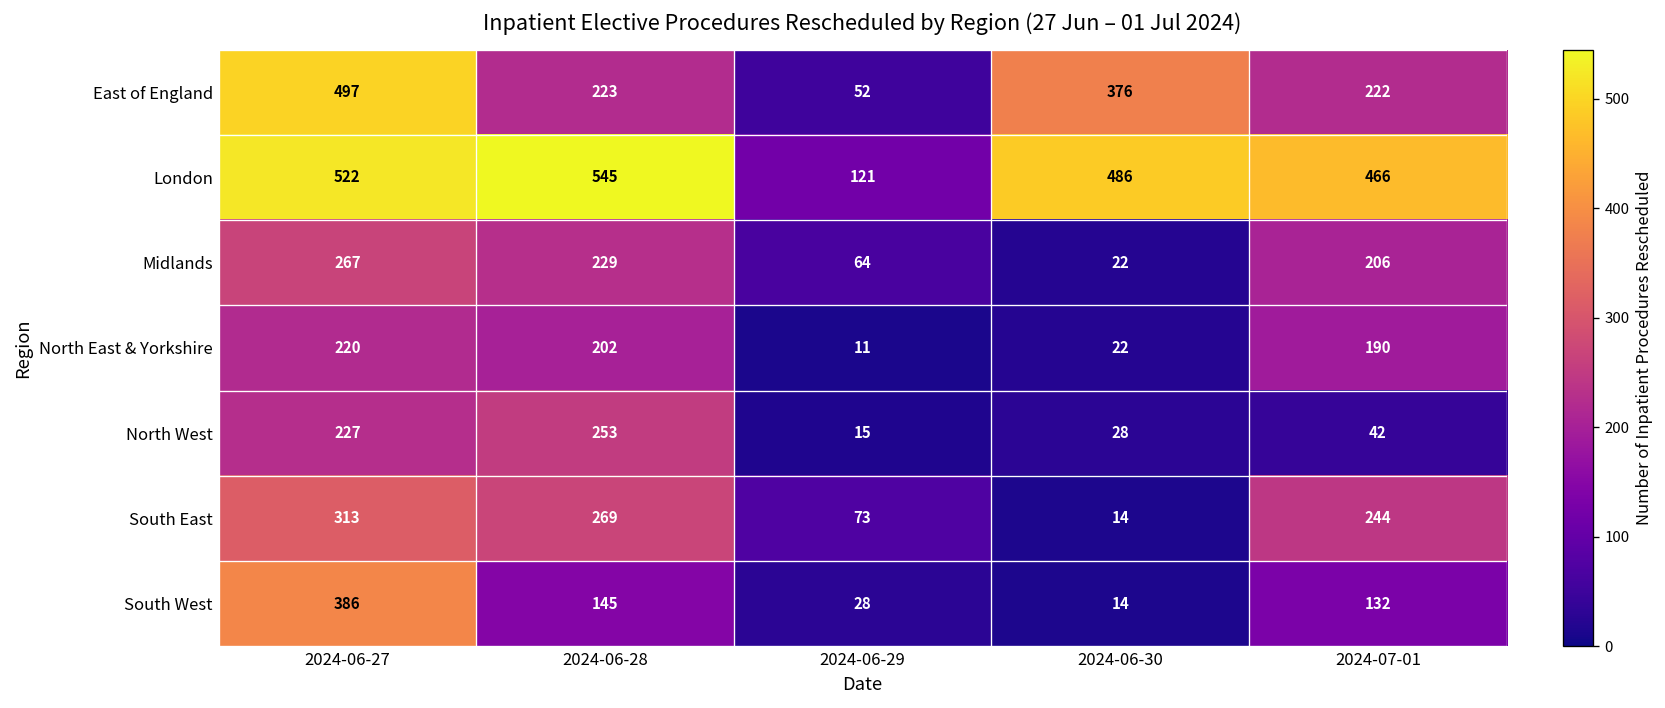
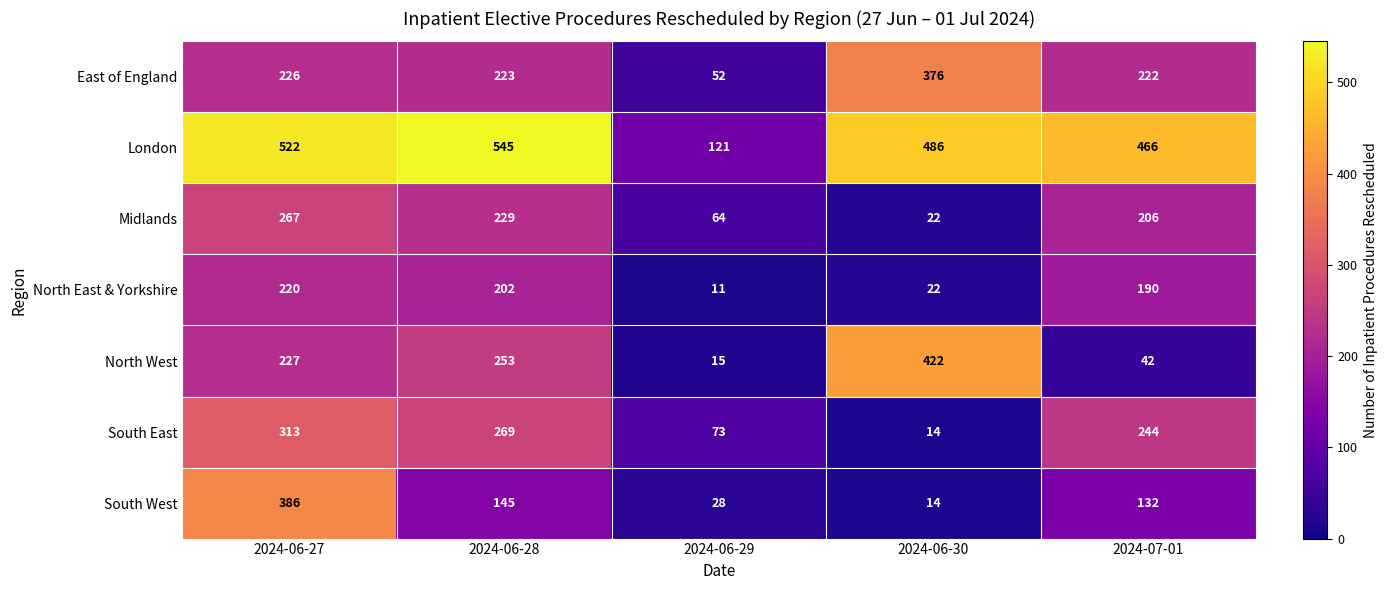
  {
    "East of England": {
-     "2024-06-27": 497,
+     "2024-06-27": 226,
      "2024-06-28": 223,
      "2024-06-29": 52,
      "2024-06-30": 376,
      "2024-07-01": 222
    },
    "London": {
      "2024-06-27": 522,
      "2024-06-28": 545,
      "2024-06-29": 121,
      "2024-06-30": 486,
      "2024-07-01": 466
    },
    "Midlands": {
      "2024-06-27": 267,
      "2024-06-28": 229,
      "2024-06-29": 64,
      "2024-06-30": 22,
      "2024-07-01": 206
    },
    "North East & Yorkshire": {
      "2024-06-27": 220,
      "2024-06-28": 202,
      "2024-06-29": 11,
      "2024-06-30": 22,
      "2024-07-01": 190
    },
    "North West": {
      "2024-06-27": 227,
      "2024-06-28": 253,
      "2024-06-29": 15,
-     "2024-06-30": 28,
+     "2024-06-30": 422,
      "2024-07-01": 42
    },
    "South East": {
      "2024-06-27": 313,
      "2024-06-28": 269,
      "2024-06-29": 73,
      "2024-06-30": 14,
      "2024-07-01": 244
    },
    "South West": {
      "2024-06-27": 386,
      "2024-06-28": 145,
      "2024-06-29": 28,
      "2024-06-30": 14,
      "2024-07-01": 132
    }
  }
